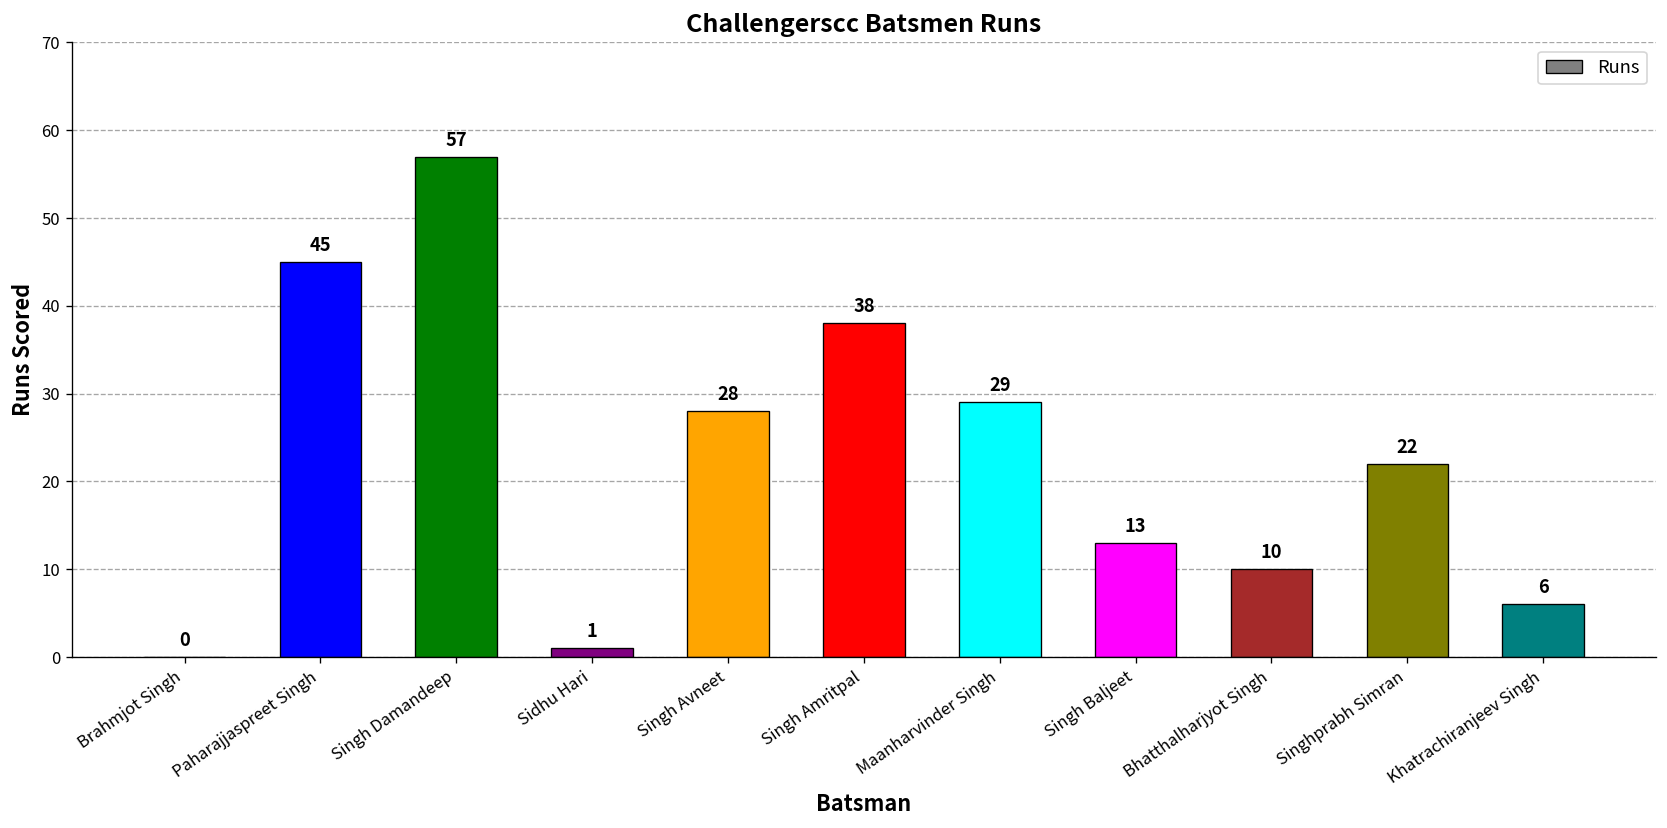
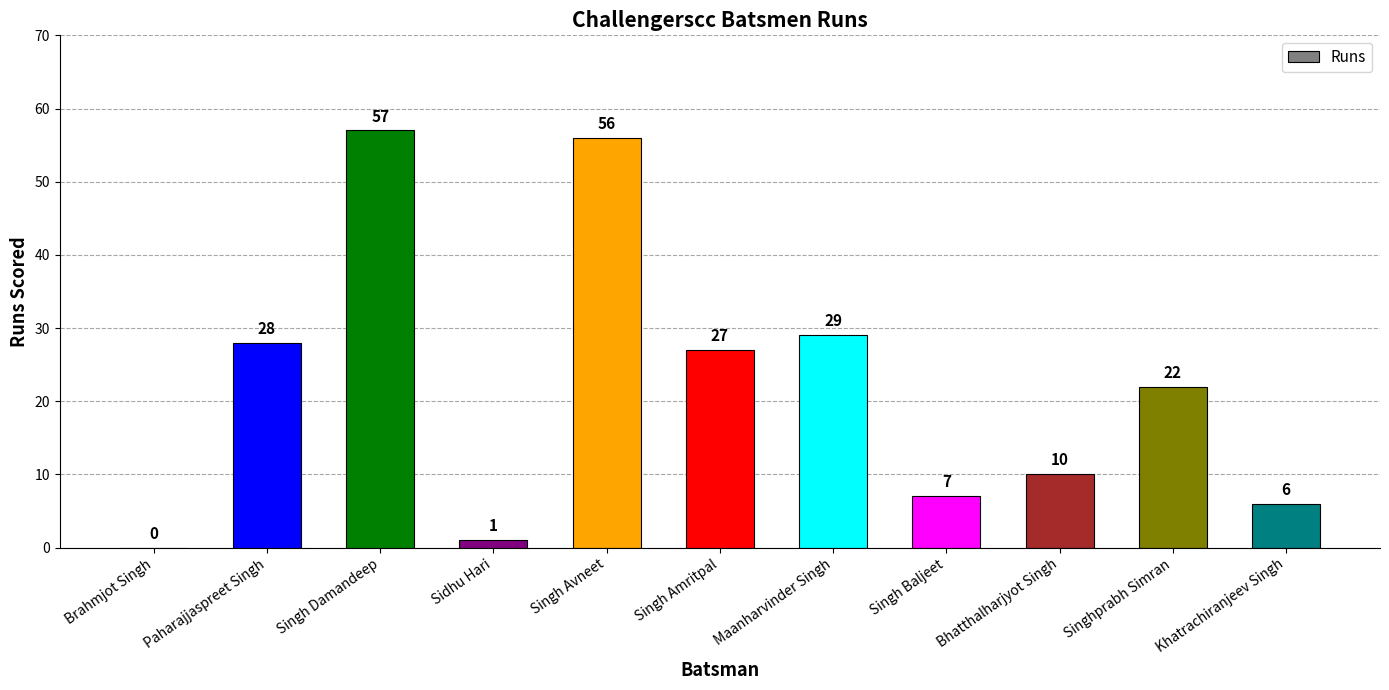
  {
    "Brahmjot Singh": 0,
-   "Paharajjaspreet Singh": 45,
+   "Paharajjaspreet Singh": 28,
    "Singh Damandeep": 57,
    "Sidhu Hari": 1,
-   "Singh Avneet": 28,
-   "Singh Amritpal": 38,
+   "Singh Avneet": 56,
+   "Singh Amritpal": 27,
    "Maanharvinder Singh": 29,
-   "Singh Baljeet": 13,
+   "Singh Baljeet": 7,
    "Bhatthalharjyot Singh": 10,
    "Singhprabh Simran": 22,
    "Khatrachiranjeev Singh": 6
  }
